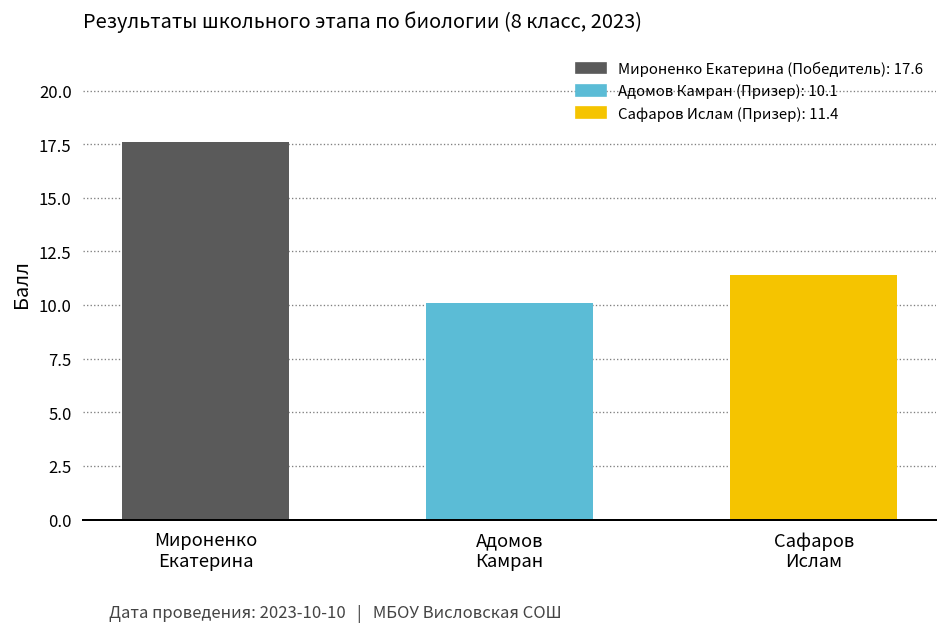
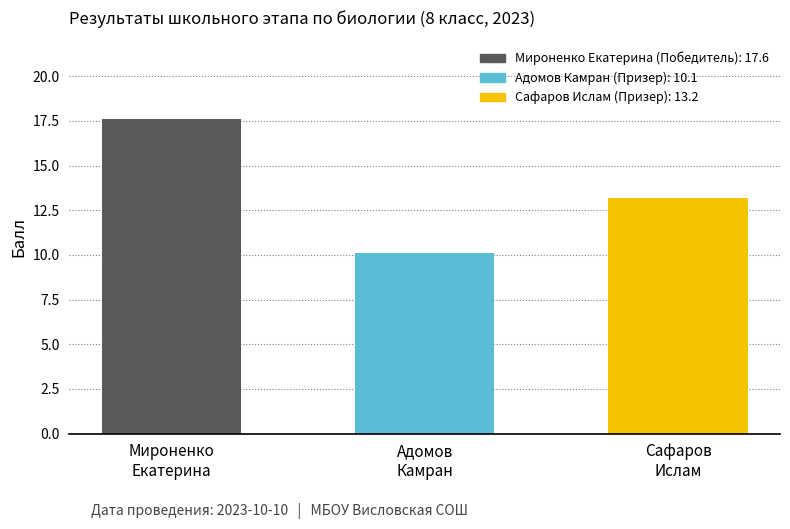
  {
-   "Сафаров Ислам": 11.4
+   "Сафаров Ислам": 13.2
  }
